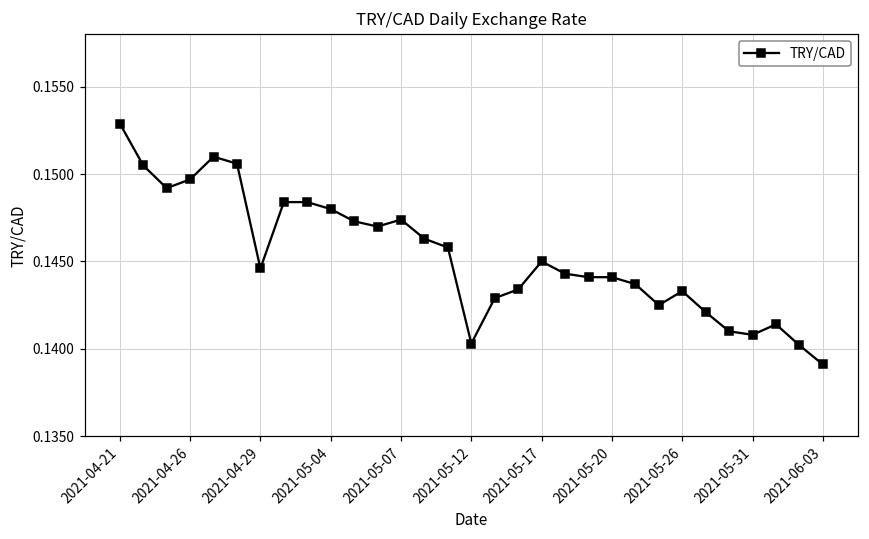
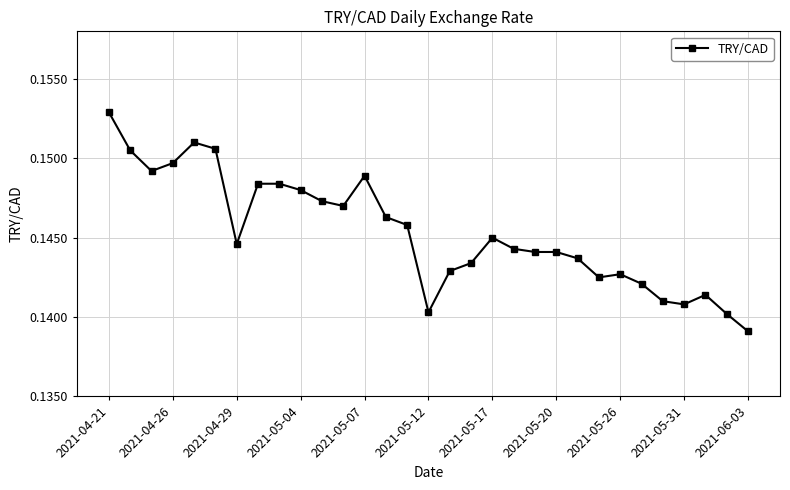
  {
    "2021-04-21": 0.1529,
    "2021-04-26": 0.1497,
    "2021-04-29": 0.1446,
    "2021-05-04": 0.1480,
-   "2021-05-07": 0.1474,
+   "2021-05-07": 0.1489,
    "2021-05-12": 0.1403,
    "2021-05-17": 0.1450,
    "2021-05-20": 0.1441,
-   "2021-05-26": 0.1433,
+   "2021-05-26": 0.1427,
    "2021-05-31": 0.1408,
    "2021-06-03": 0.1391
  }
